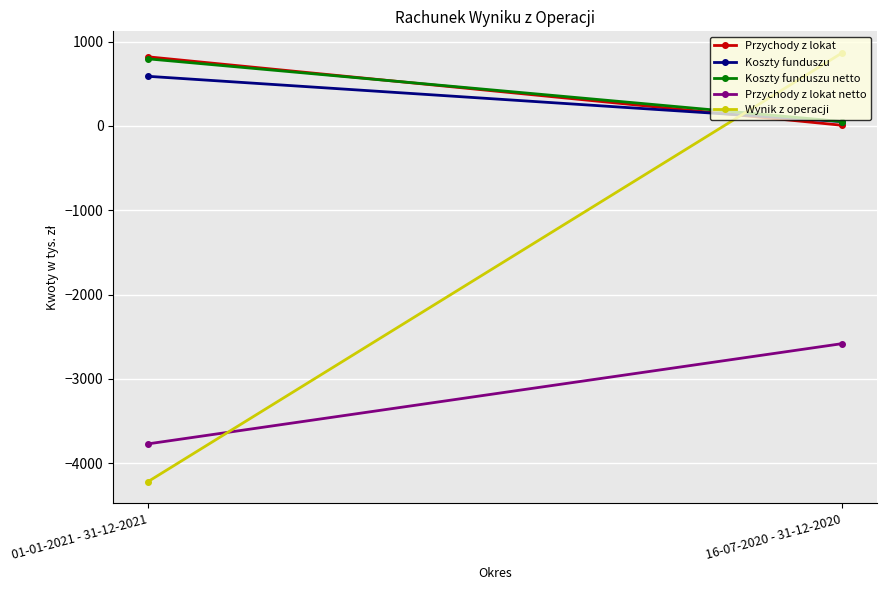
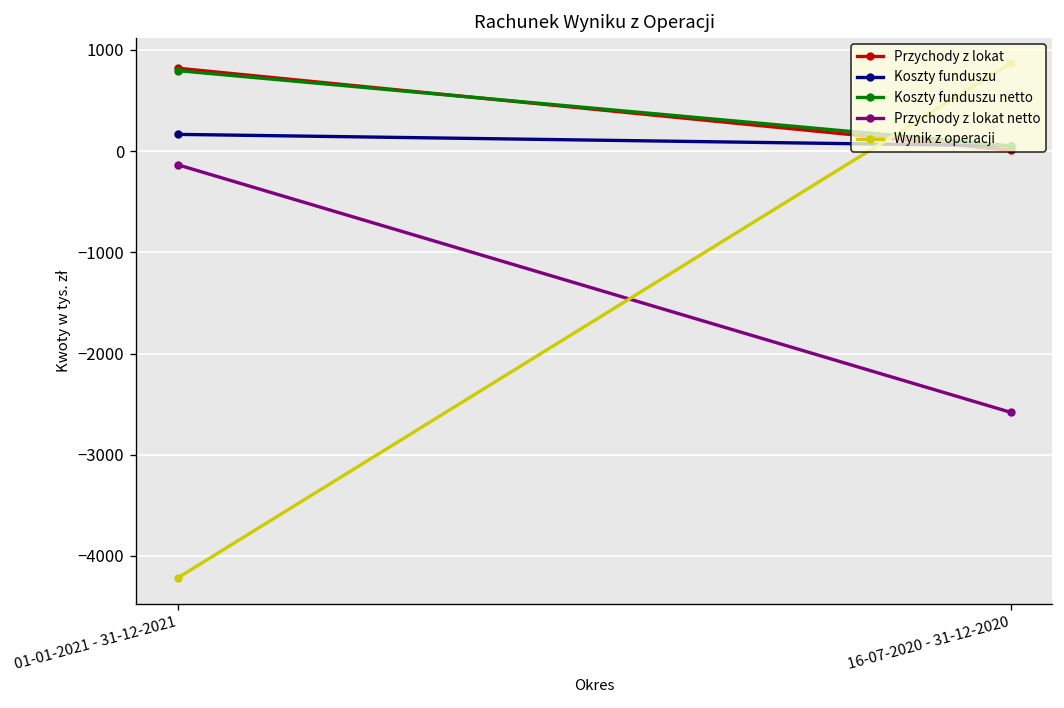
  {
    "Przychody z lokat": {
      "16-07-2020 - 31-12-2020": 0
    },
    "Koszty funduszu": {
-     "01-01-2021 - 31-12-2021": 600
+     "01-01-2021 - 31-12-2021": 200
    },
    "Przychody z lokat netto": {
-     "01-01-2021 - 31-12-2021": -3800,
+     "01-01-2021 - 31-12-2021": -100,
      "16-07-2020 - 31-12-2020": -2600
    },
    "Wynik z operacji": {
      "01-01-2021 - 31-12-2021": -4200
    }
  }
